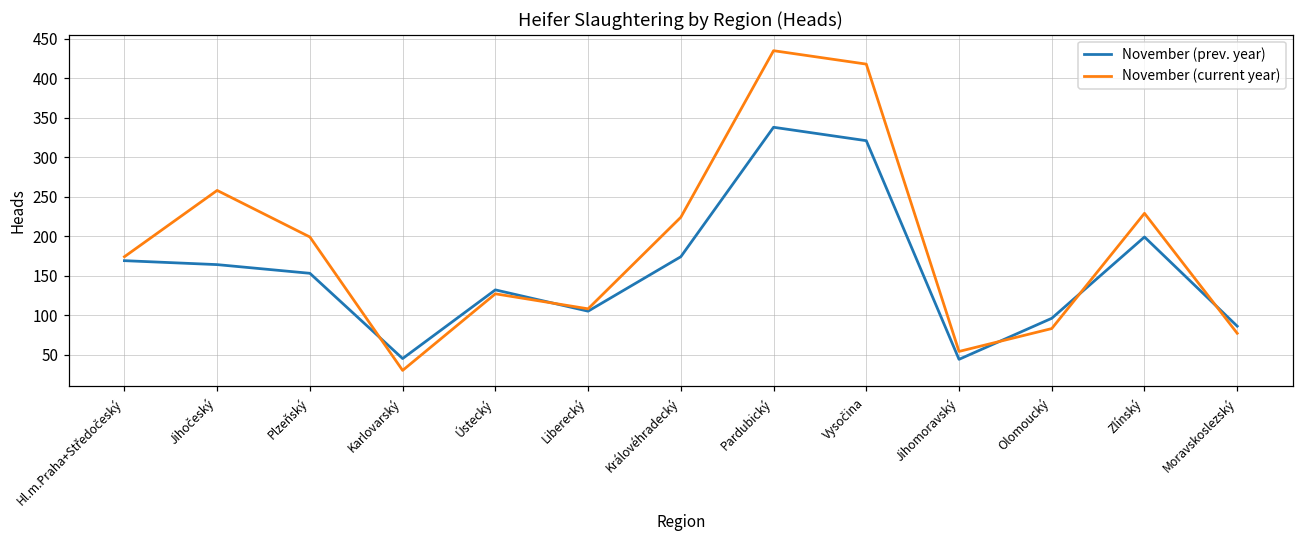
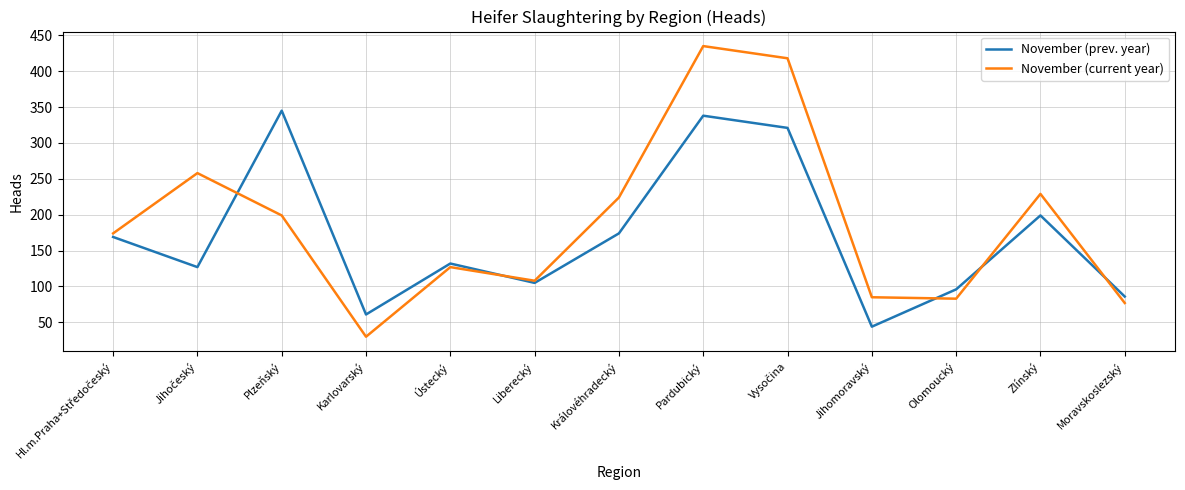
  {
    "November (prev. year)": {
      "Hl.m.Praha+Středočeský": 170,
-     "Jihočeský": 160,
-     "Plzeňský": 150,
-     "Karlovarský": 50,
+     "Jihočeský": 130,
+     "Plzeňský": 350,
+     "Karlovarský": 60,
      "Ústecký": 130,
      "Královéhradecký": 170,
      "Pardubický": 340,
      "Vysočina": 320,
      "Jihomoravský": 40,
      "Olomoucký": 100,
      "Zlínský": 200,
      "Moravskoslezský": 90
    },
    "November (current year)": {
      "Hl.m.Praha+Středočeský": 170,
      "Jihočeský": 260,
      "Plzeňský": 200,
      "Karlovarský": 30,
      "Ústecký": 130,
      "Královéhradecký": 220,
      "Pardubický": 440,
      "Vysočina": 420,
-     "Jihomoravský": 50,
+     "Jihomoravský": 90,
      "Olomoucký": 80,
      "Zlínský": 230,
      "Moravskoslezský": 80
    }
  }
